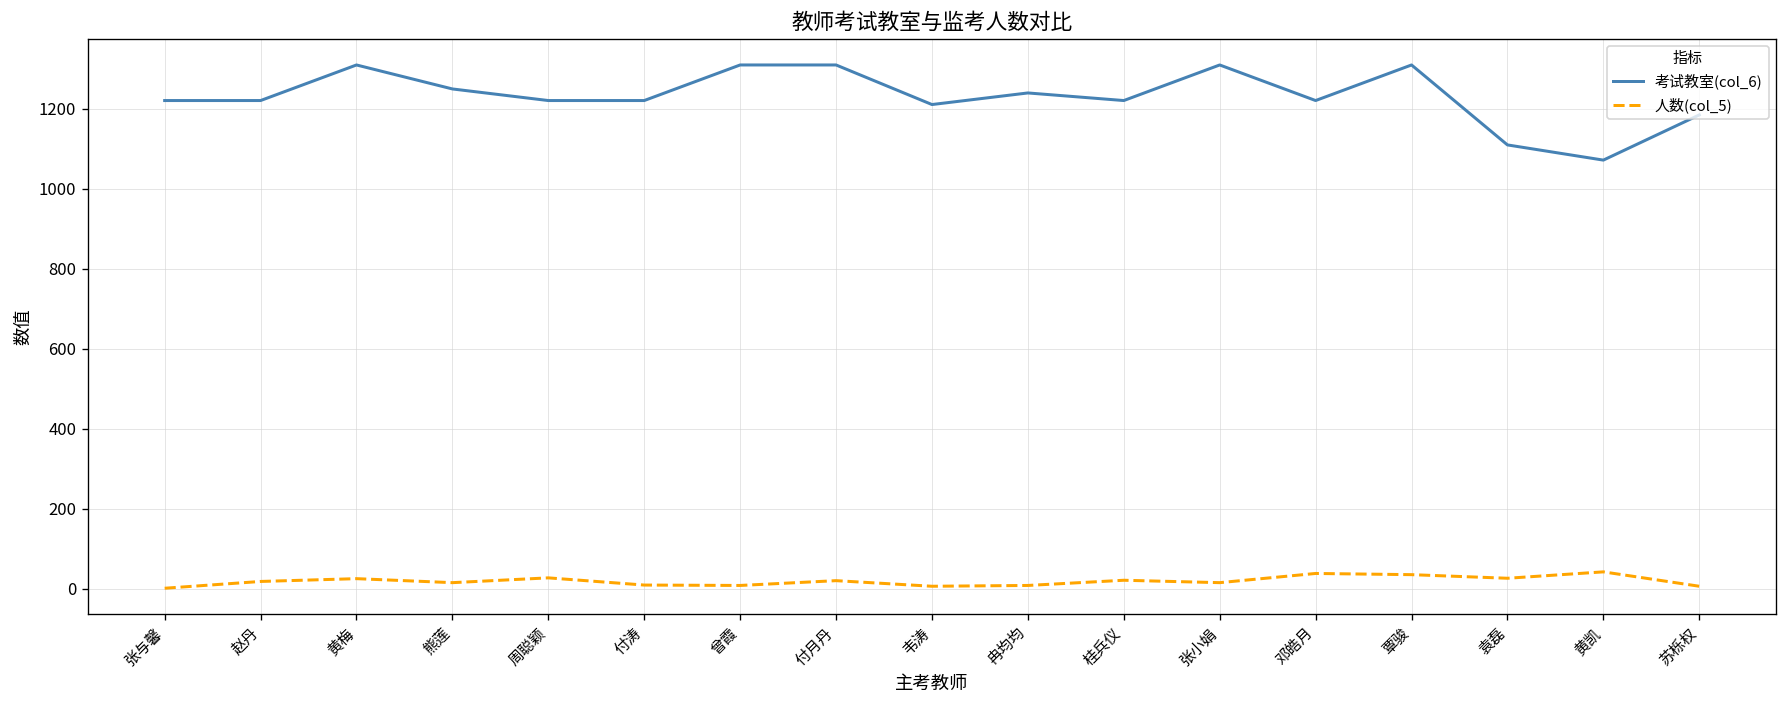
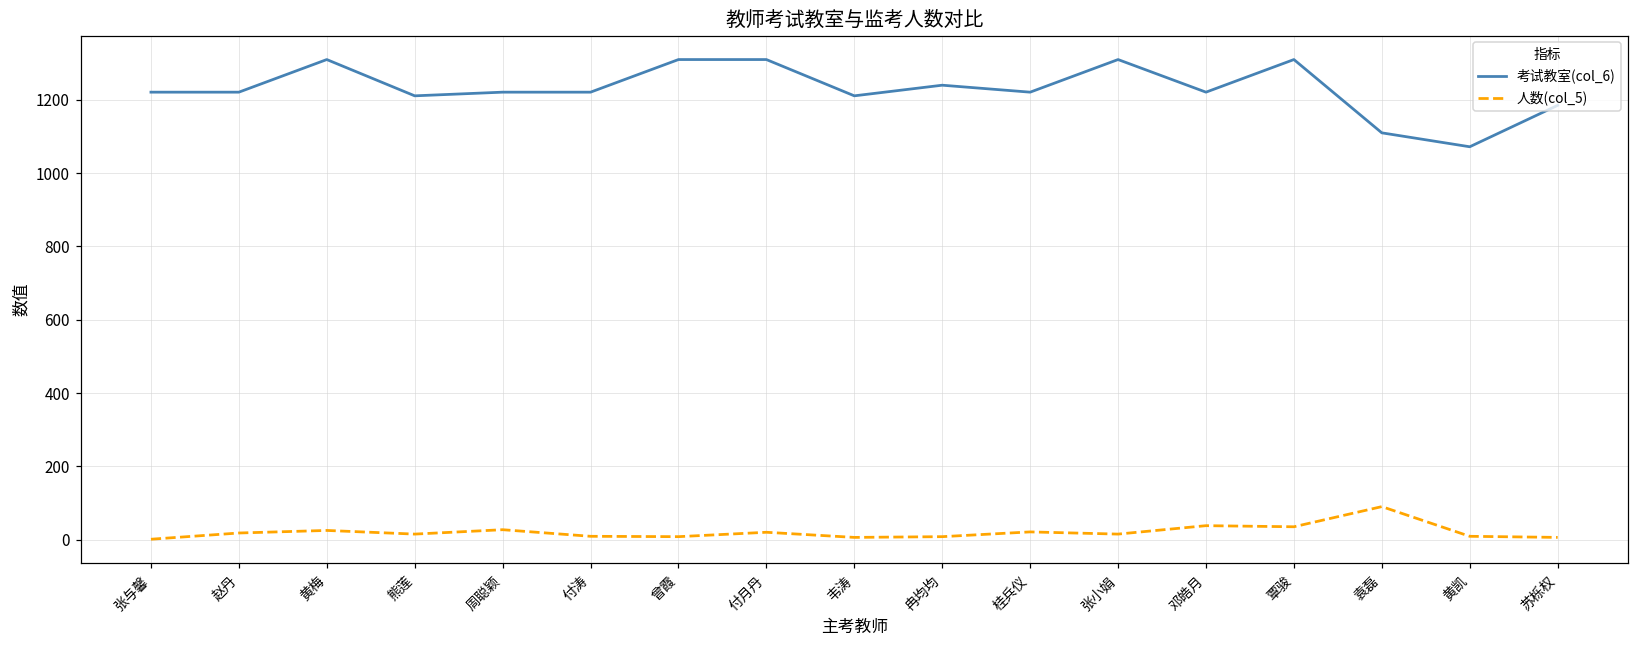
  {
    "考试教室(col_6)": {
      "张与馨": 1220,
      "赵丹": 1220,
      "黄梅": 1310,
-     "熊莲": 1250,
+     "熊莲": 1210,
      "周聪颖": 1220,
      "付涛": 1220,
      "曾霞": 1310,
      "付月丹": 1310,
      "韦涛": 1210,
      "冉均均": 1240,
      "桂兵仪": 1220,
      "张小娟": 1310,
      "邓皓月": 1220,
      "覃骏": 1310,
      "袁磊": 1110,
      "黄凯": 1070
    },
    "人数(col_5)": {
      "张与馨": 0,
      "赵丹": 20,
      "黄梅": 30,
      "熊莲": 20,
      "周聪颖": 30,
      "付涛": 10,
      "曾霞": 10,
      "付月丹": 20,
      "韦涛": 10,
      "冉均均": 10,
      "桂兵仪": 20,
      "张小娟": 20,
      "邓皓月": 40,
      "覃骏": 40,
-     "袁磊": 30,
-     "黄凯": 40,
+     "袁磊": 90,
+     "黄凯": 10,
      "苏栎权": 10
    }
  }
